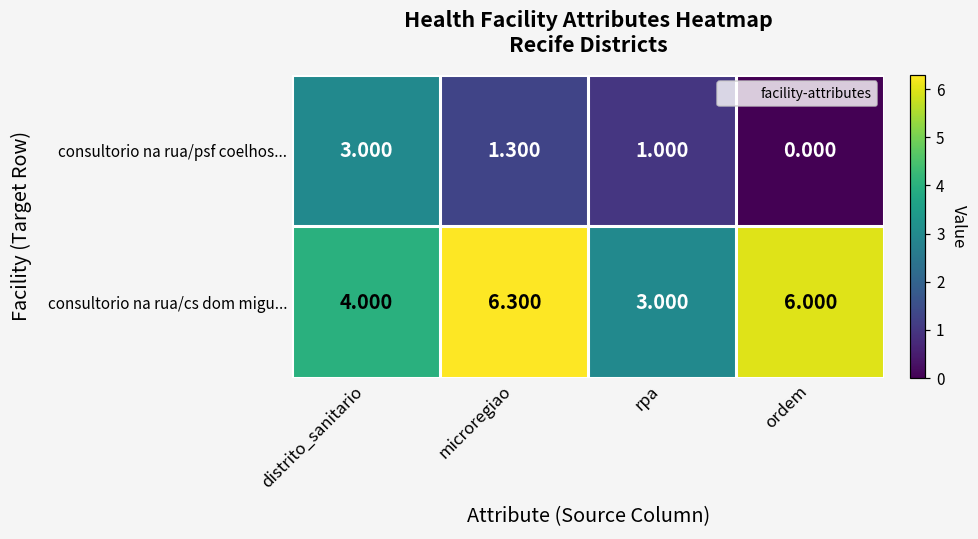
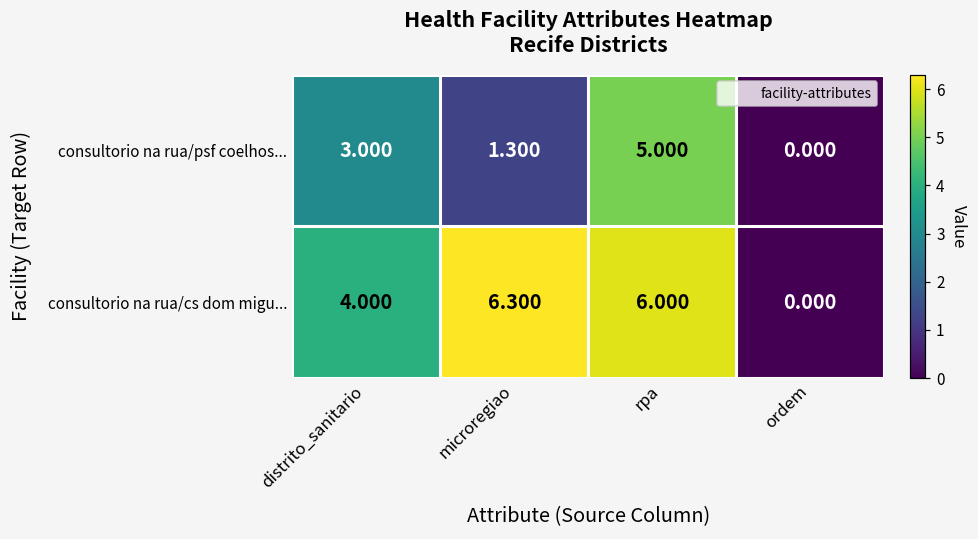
  {
    "consultorio na rua/psf coelhos...": {
      "distrito_sanitario": 3.000,
      "microregiao": 1.300,
-     "rpa": 1.000,
+     "rpa": 5.000,
      "ordem": 0.000
    },
    "consultorio na rua/cs dom migu...": {
      "distrito_sanitario": 4.000,
      "microregiao": 6.300,
-     "rpa": 3.000,
-     "ordem": 6.000
+     "rpa": 6.000,
+     "ordem": 0.000
    }
  }
